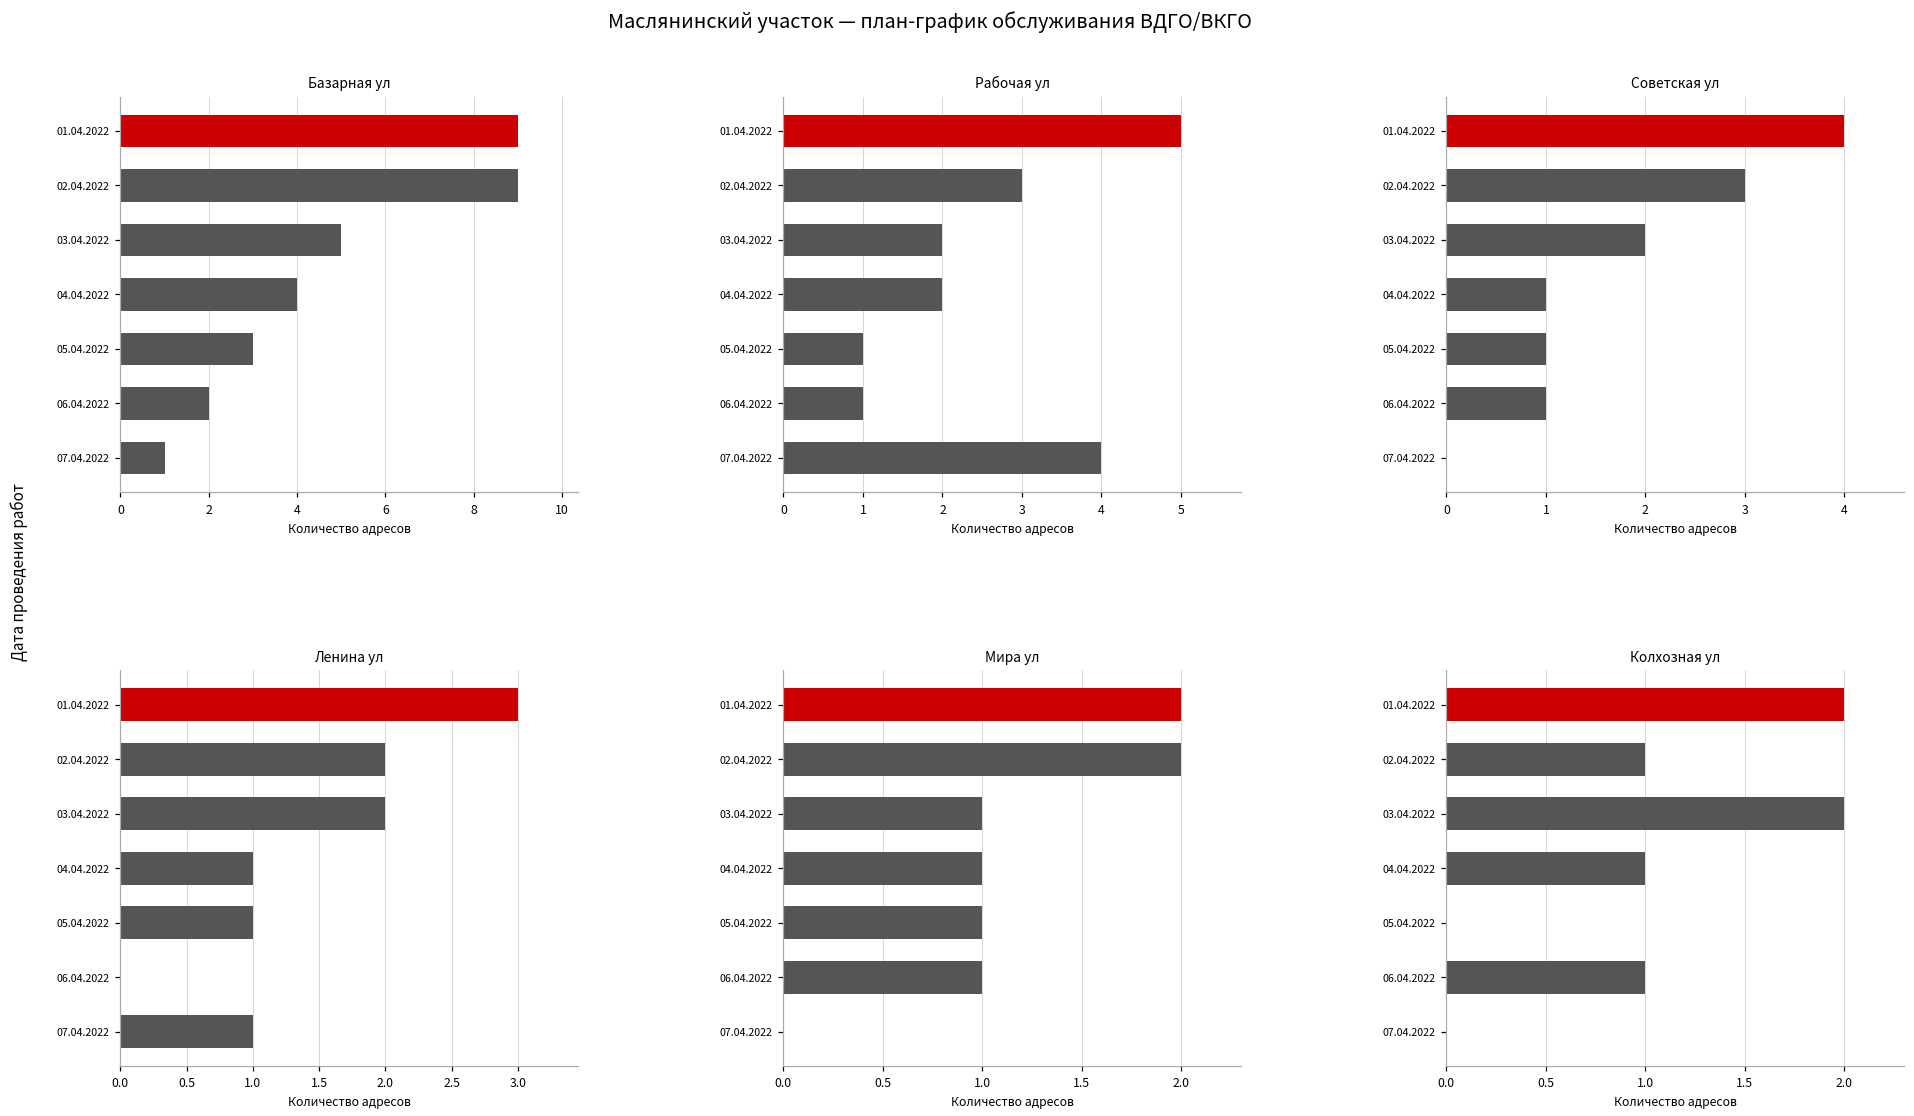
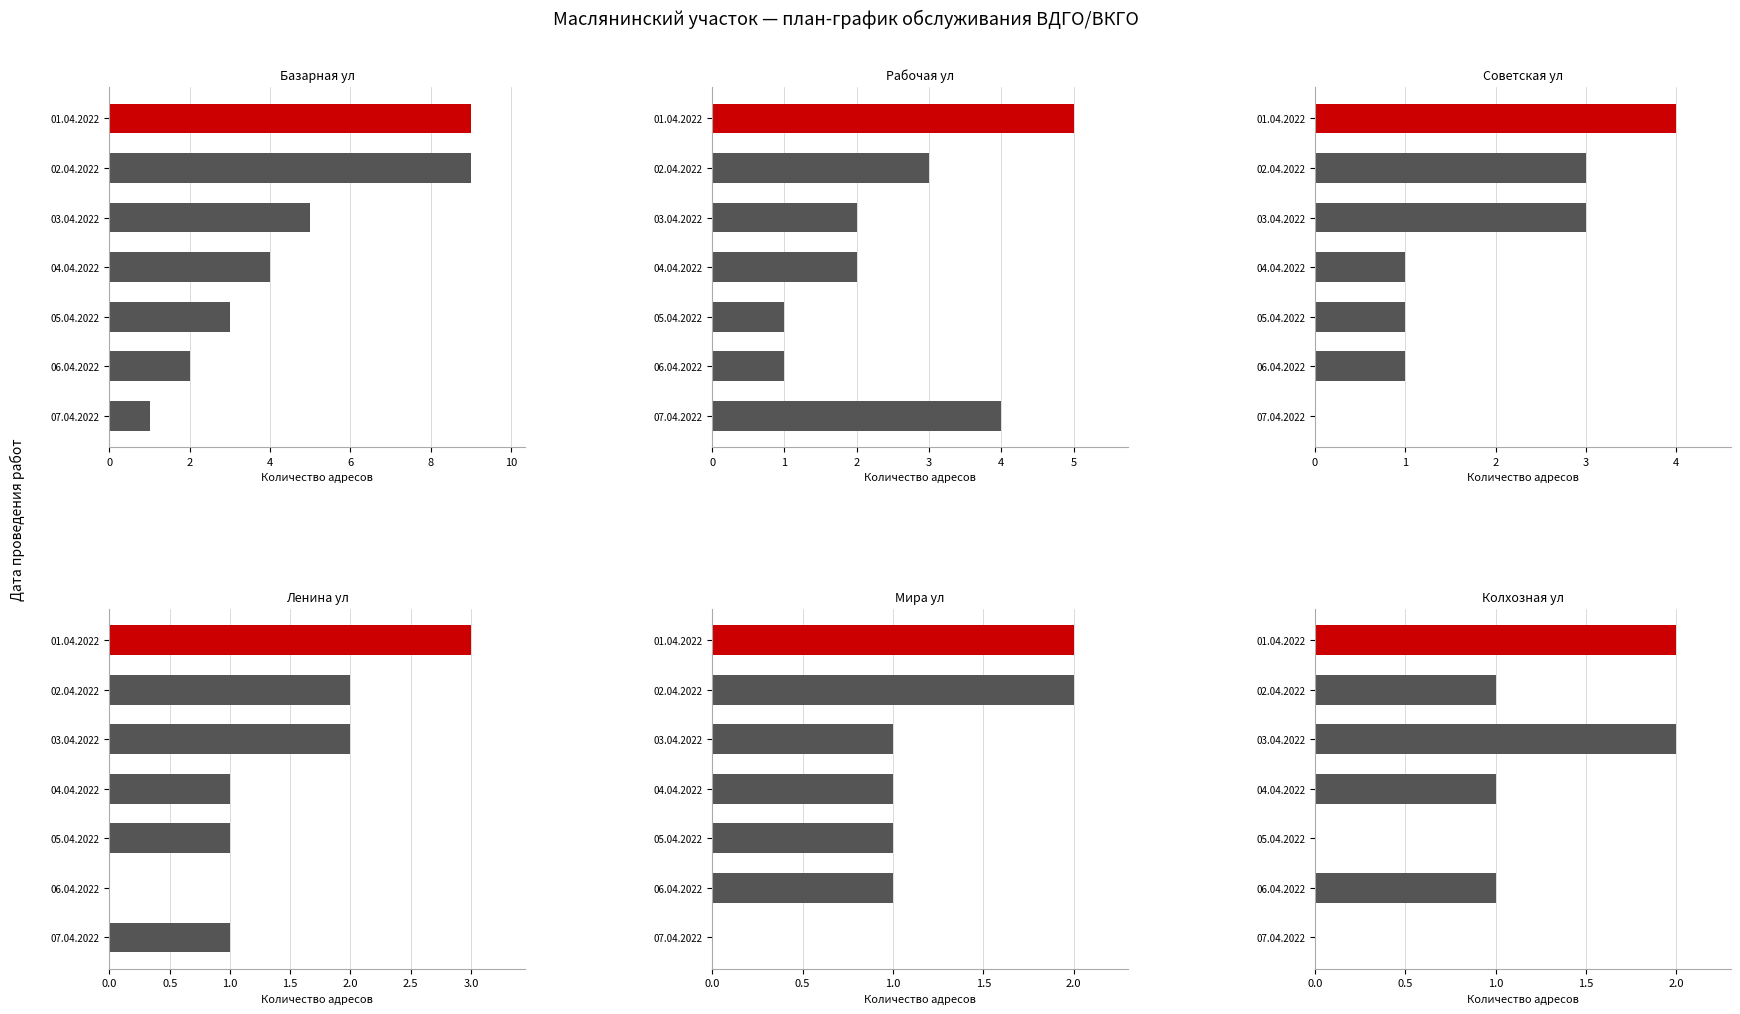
  {
    "Базарная ул": {
      "01.04.2022": 9.0,
      "02.04.2022": 9.0,
      "03.04.2022": 5.0,
      "04.04.2022": 4.0,
      "05.04.2022": 3.0,
      "06.04.2022": 2.0,
      "07.04.2022": 1.0
    },
    "Рабочая ул": {
      "01.04.2022": 5.0,
      "02.04.2022": 3.0,
      "03.04.2022": 2.0,
      "04.04.2022": 2.0,
      "05.04.2022": 1.0,
      "06.04.2022": 1.0,
      "07.04.2022": 4.0
    },
    "Советская ул": {
      "01.04.2022": 4,
      "02.04.2022": 3,
-     "03.04.2022": 2,
+     "03.04.2022": 3,
      "04.04.2022": 1,
      "05.04.2022": 1,
      "06.04.2022": 1,
      "07.04.2022": 0
    },
    "Ленина ул": {
      "01.04.2022": 3.00,
      "02.04.2022": 2.00,
      "03.04.2022": 2.00,
      "04.04.2022": 1.00,
      "05.04.2022": 1.00,
      "06.04.2022": 0.00,
      "07.04.2022": 1.00
    },
    "Мира ул": {
      "01.04.2022": 2.00,
      "02.04.2022": 2.00,
      "03.04.2022": 1.00,
      "04.04.2022": 1.00,
      "05.04.2022": 1.00,
      "06.04.2022": 1.00,
      "07.04.2022": 0.00
    },
    "Колхозная ул": {
      "01.04.2022": 2.00,
      "02.04.2022": 1.00,
      "03.04.2022": 2.00,
      "04.04.2022": 1.00,
      "05.04.2022": 0.00,
      "06.04.2022": 1.00,
      "07.04.2022": 0.00
    }
  }
